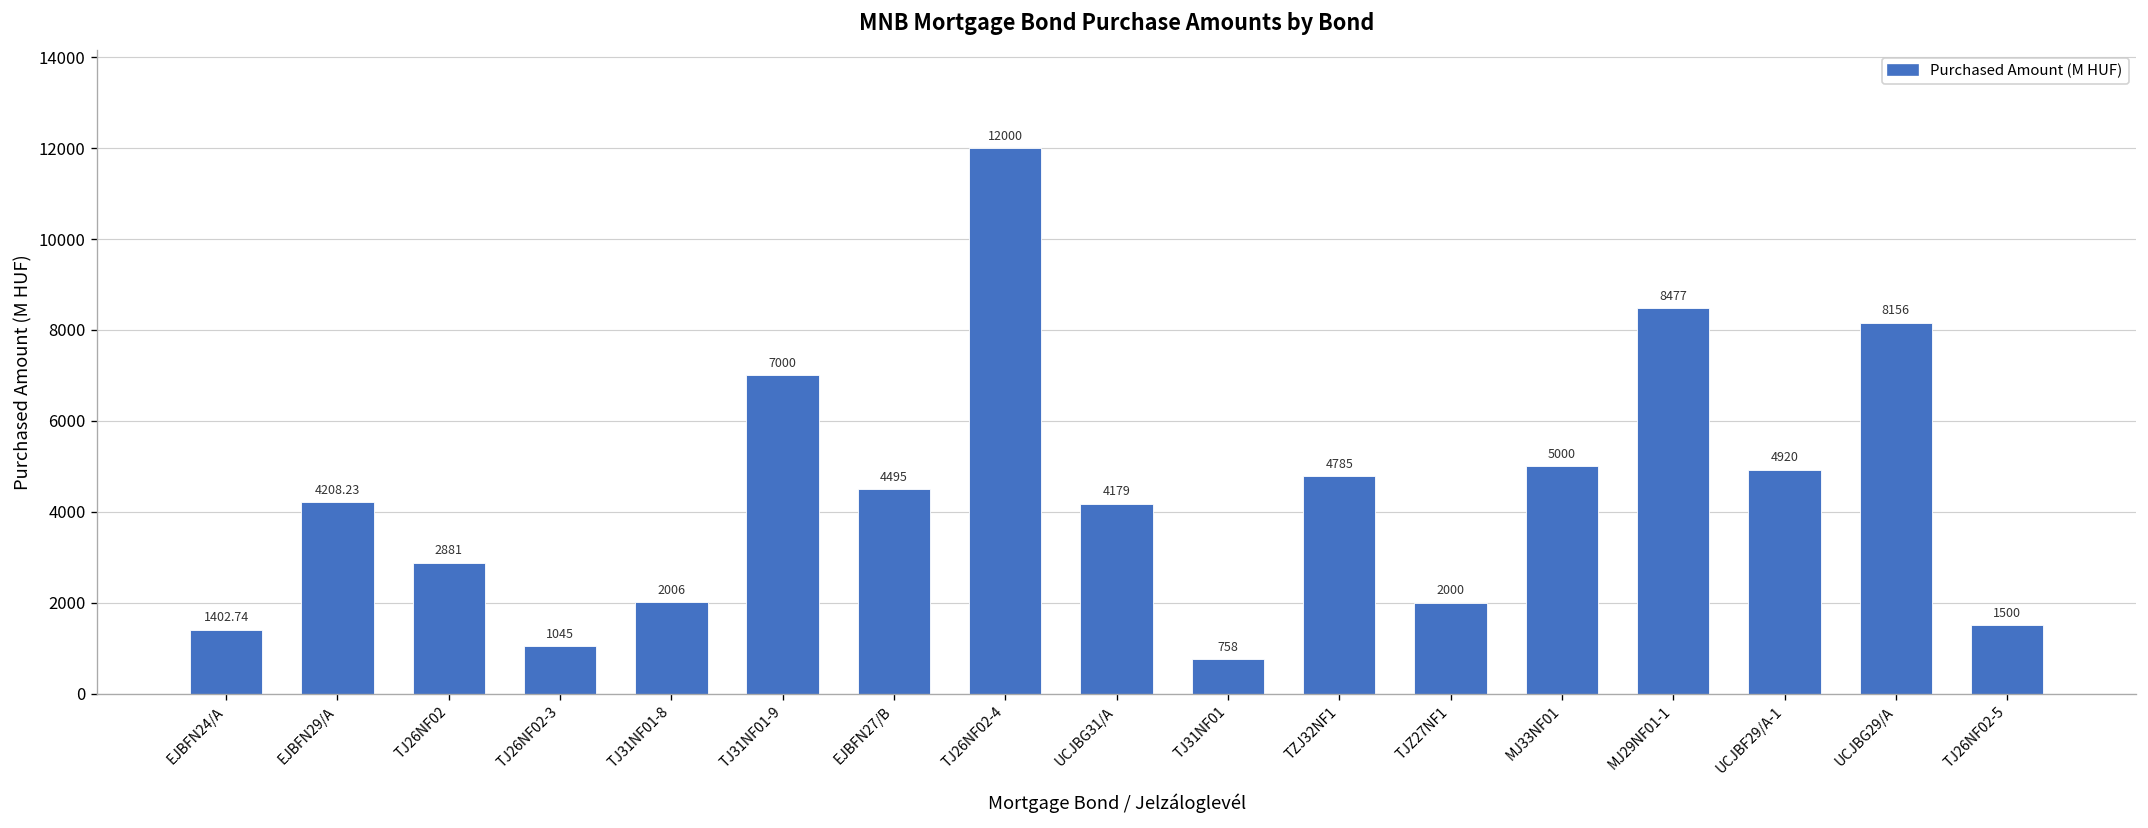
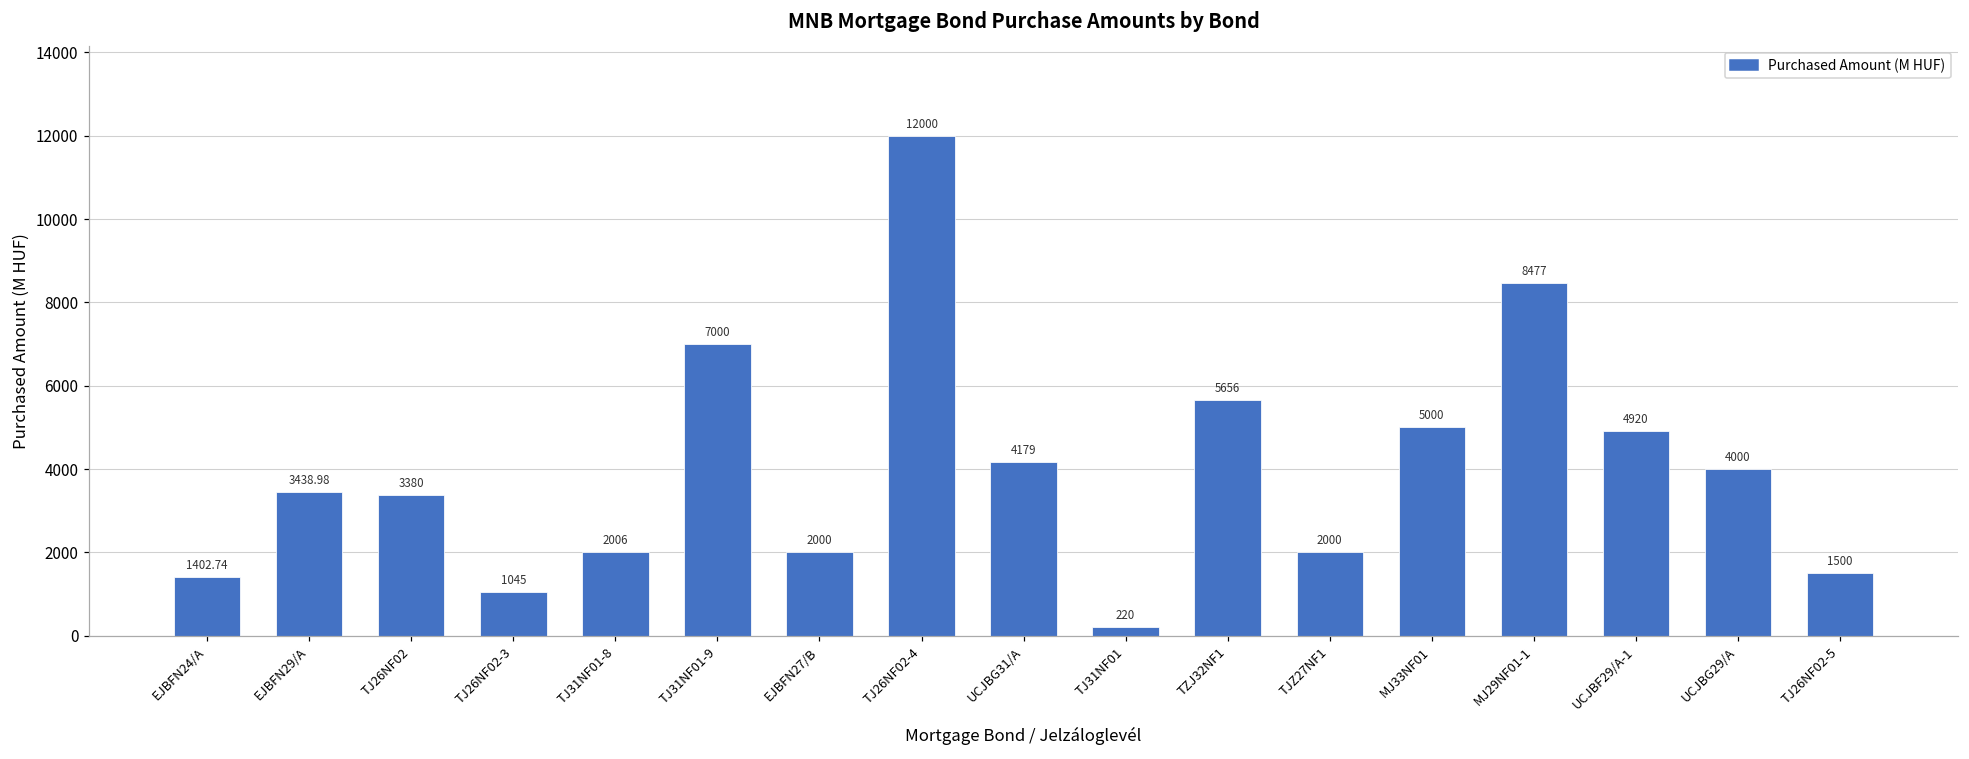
  {
    "EJBFN24/A": 1402.74,
-   "EJBFN29/A": 4208.23,
-   "TJ26NF02": 2881,
+   "EJBFN29/A": 3438.98,
+   "TJ26NF02": 3380,
    "TJ26NF02-3": 1045,
    "TJ31NF01-8": 2006,
    "TJ31NF01-9": 7000,
-   "EJBFN27/B": 4495,
+   "EJBFN27/B": 2000,
    "TJ26NF02-4": 12000,
    "UCJBG31/A": 4179,
-   "TJ31NF01": 758,
-   "TZJ32NF1": 4785,
+   "TJ31NF01": 220,
+   "TZJ32NF1": 5656,
    "TJZ27NF1": 2000,
    "MJ33NF01": 5000,
    "MJ29NF01-1": 8477,
    "UCJBF29/A-1": 4920,
-   "UCJBG29/A": 8156,
+   "UCJBG29/A": 4000,
    "TJ26NF02-5": 1500
  }
